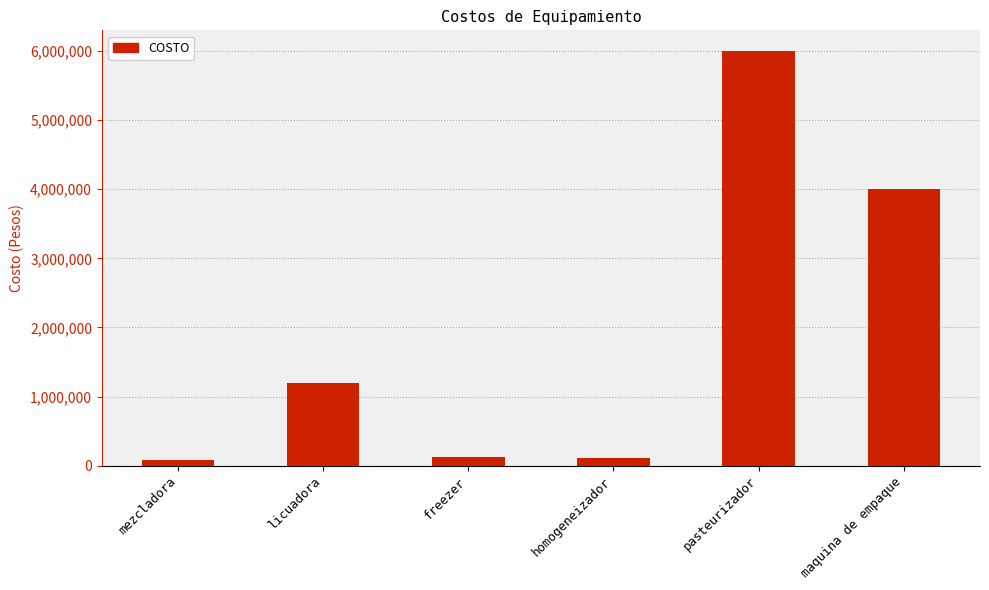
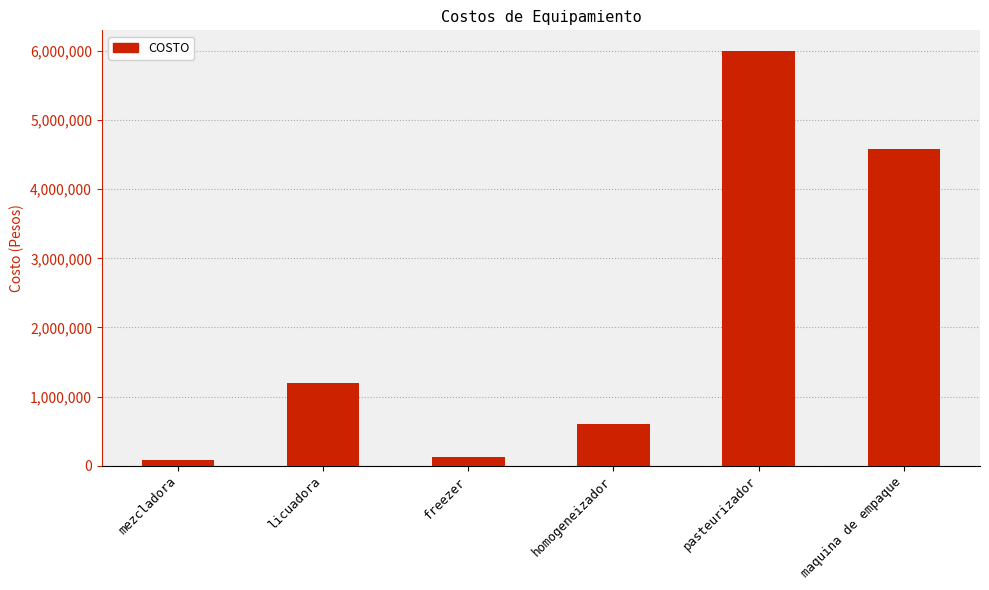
  {
    "mezcladora": "100,000",
    "licuadora": "1,200,000",
    "freezer": "100,000",
-   "homogeneizador": "100,000",
+   "homogeneizador": "600,000",
    "pasteurizador": "6,000,000",
-   "maquina de empaque": "4,000,000"
+   "maquina de empaque": "4,600,000"
  }
